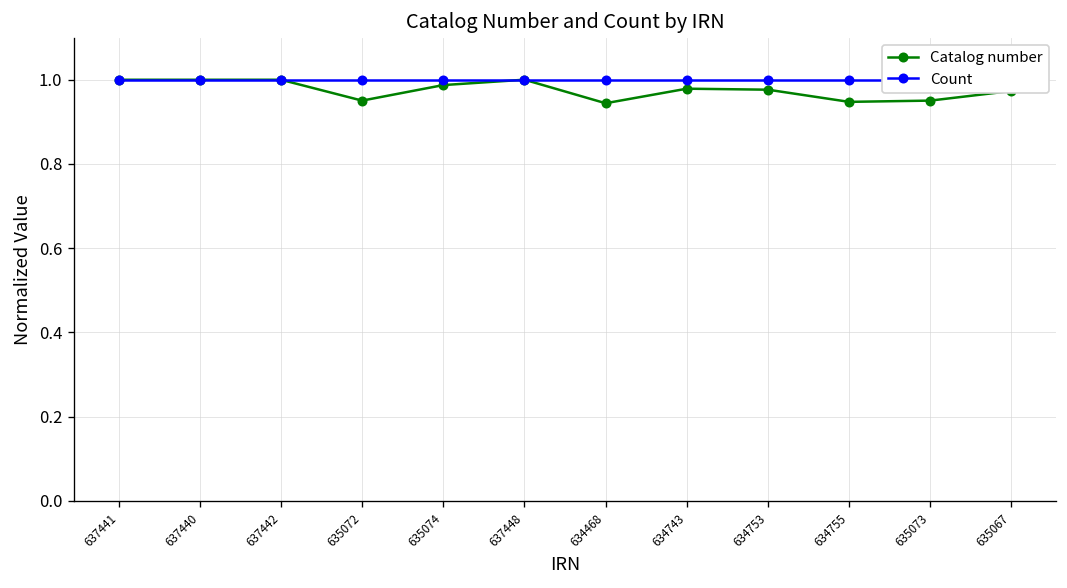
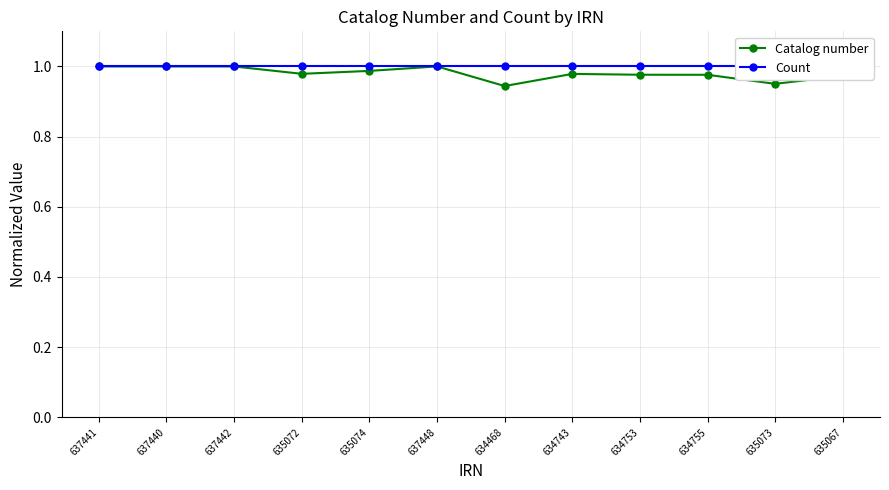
  {
    "Catalog number": {
-     "635072": 0.95,
+     "635072": 0.98,
      "635074": 0.99,
      "634468": 0.94,
      "634743": 0.98,
      "634753": 0.98,
-     "634755": 0.95,
+     "634755": 0.98,
      "635073": 0.95
    },
    "Count": {
      "635072": 1.00,
      "635074": 1.00,
      "634468": 1.00,
      "634743": 1.00,
      "634753": 1.00,
      "634755": 1.00
    }
  }
